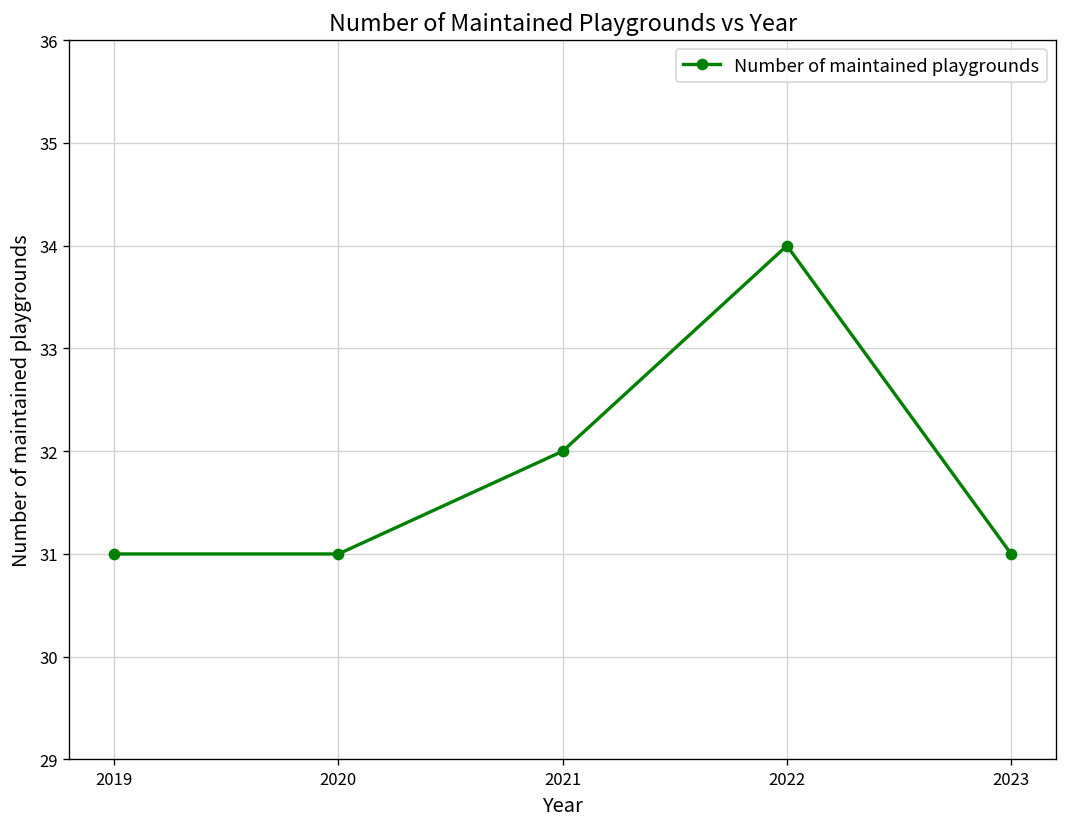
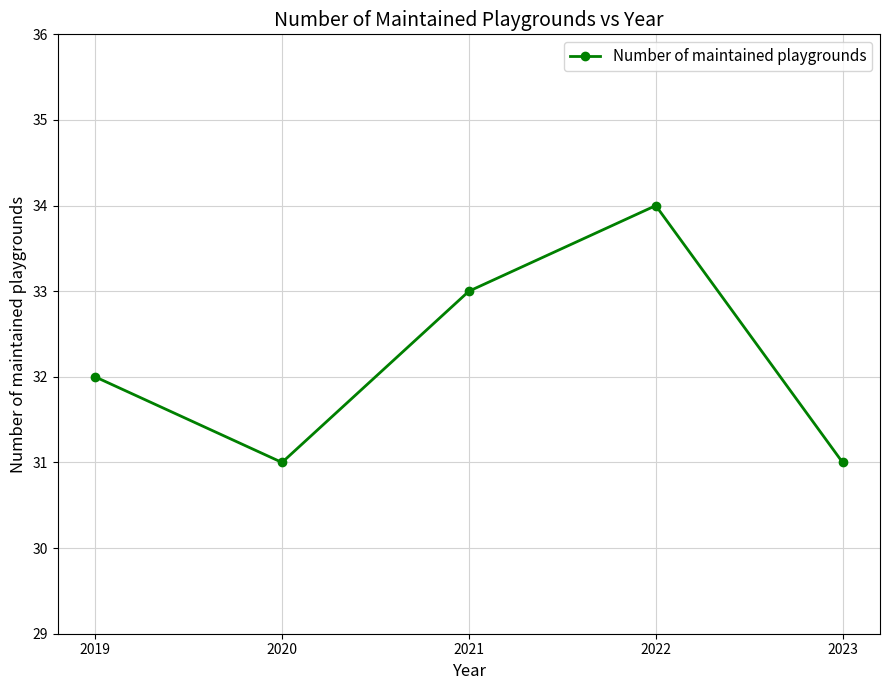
  {
-   "2019": 31,
+   "2019": 32,
    "2020": 31,
-   "2021": 32,
+   "2021": 33,
    "2022": 34,
    "2023": 31
  }
